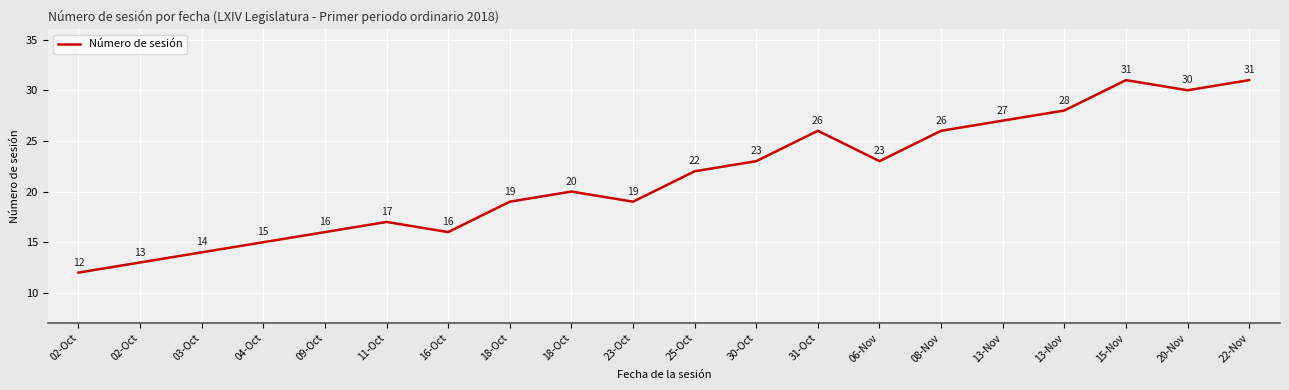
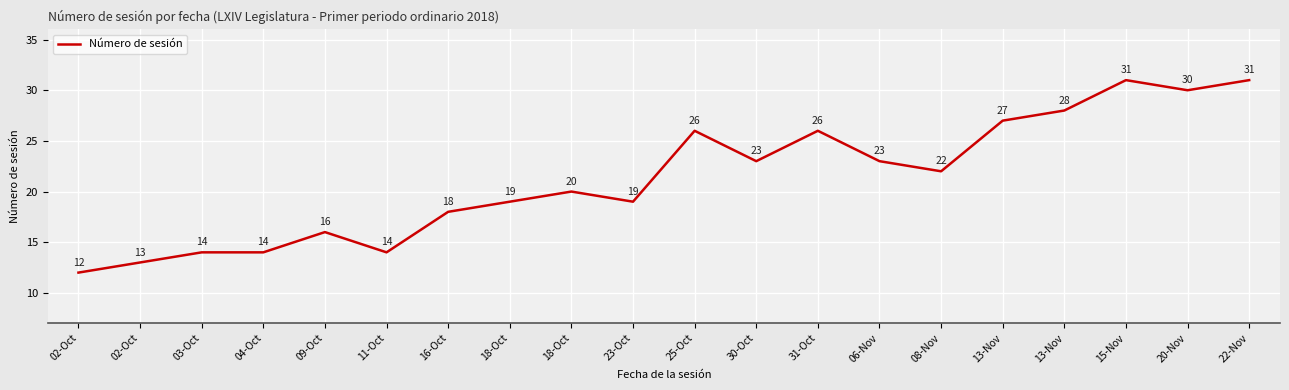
  {
    "03-Oct": 14,
-   "04-Oct": 15,
+   "04-Oct": 14,
    "09-Oct": 16,
-   "11-Oct": 17,
-   "16-Oct": 16,
+   "11-Oct": 14,
+   "16-Oct": 18,
    "23-Oct": 19,
-   "25-Oct": 22,
+   "25-Oct": 26,
    "30-Oct": 23,
    "31-Oct": 26,
    "06-Nov": 23,
-   "08-Nov": 26,
+   "08-Nov": 22,
    "15-Nov": 31,
    "20-Nov": 30,
    "22-Nov": 31
  }
